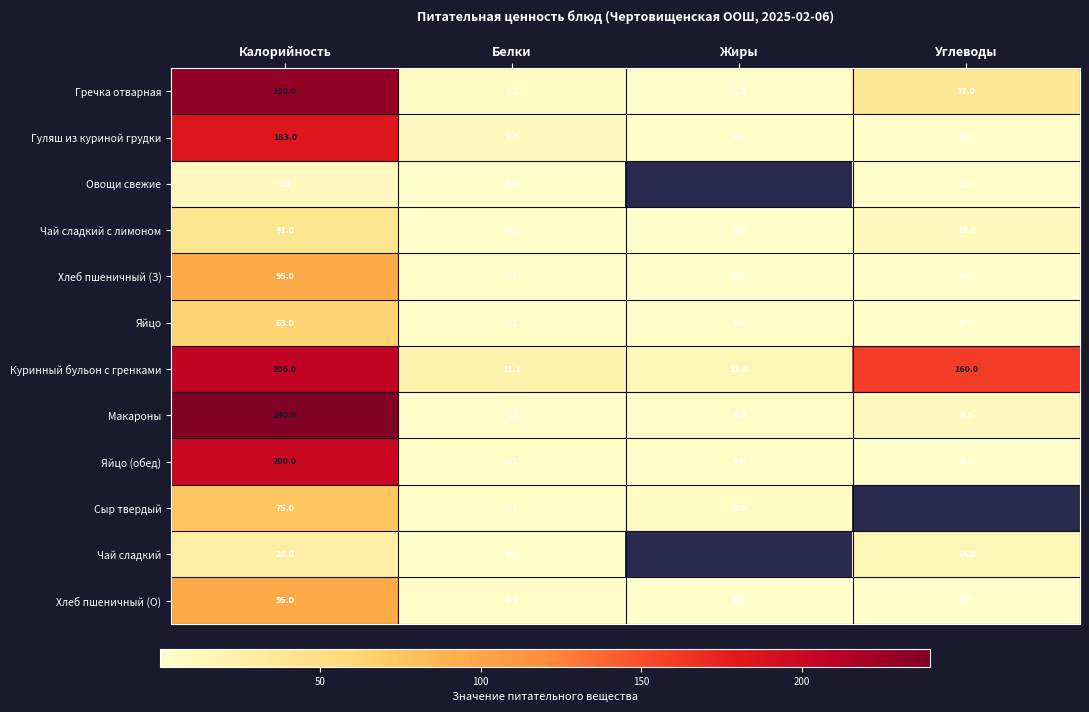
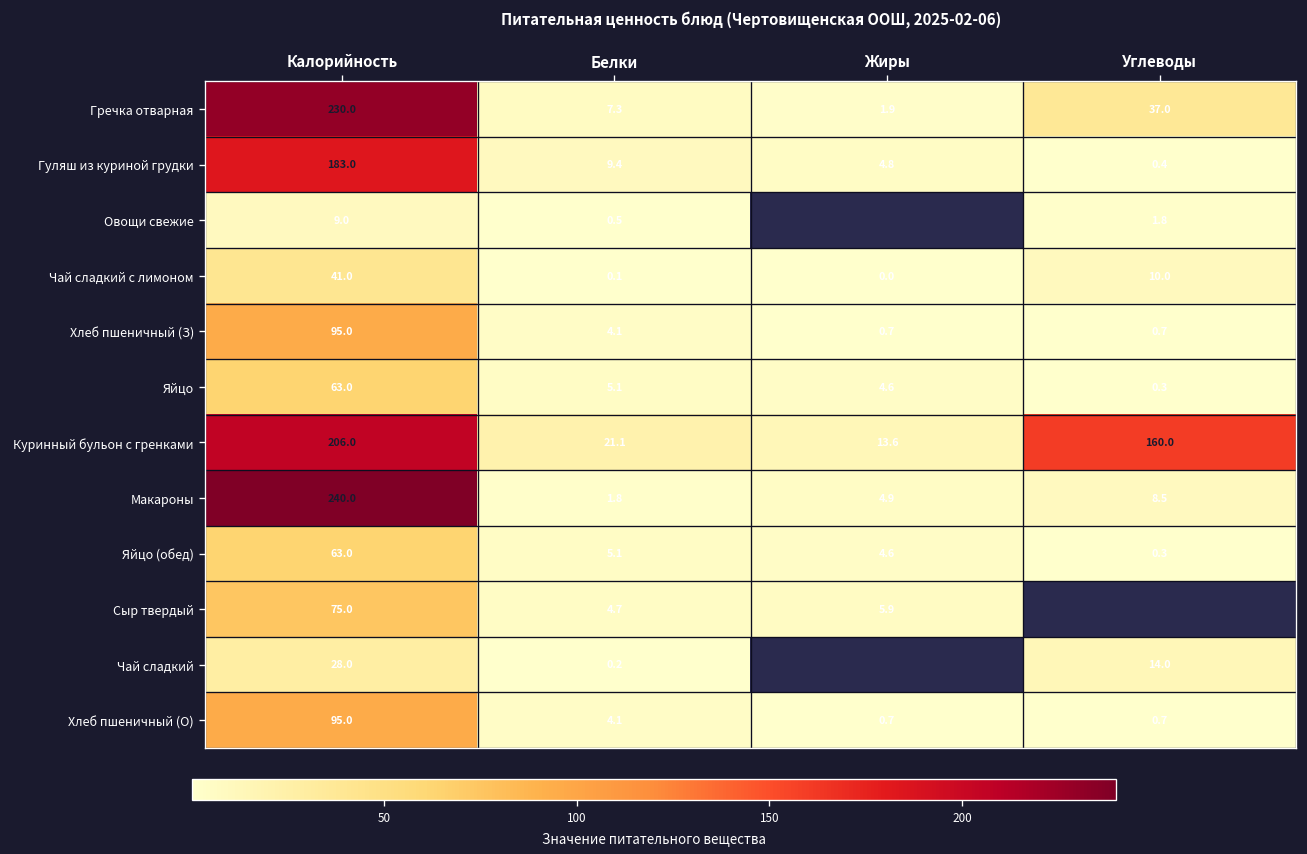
  {
    "Гречка отварная": {
      "Калорийность": 230.0,
      "Белки": 7.3,
      "Жиры": 1.9,
      "Углеводы": 37.0
    },
    "Гуляш из куриной грудки": {
      "Калорийность": 183.0,
      "Белки": 9.4,
      "Жиры": 4.8,
      "Углеводы": 0.4
    },
    "Овощи свежие": {
      "Калорийность": 9.0,
      "Белки": 0.5,
      "Углеводы": 1.8
    },
    "Чай сладкий с лимоном": {
      "Калорийность": 41.0,
      "Белки": 0.1,
      "Жиры": 0.0,
      "Углеводы": 10.0
    },
    "Хлеб пшеничный (З)": {
      "Калорийность": 95.0,
      "Белки": 4.1,
      "Жиры": 0.7,
      "Углеводы": 0.7
    },
    "Яйцо": {
      "Калорийность": 63.0,
      "Белки": 5.1,
      "Жиры": 4.6,
      "Углеводы": 0.3
    },
    "Куринный бульон с гренками": {
      "Калорийность": 206.0,
      "Белки": 21.1,
      "Жиры": 13.6,
      "Углеводы": 160.0
    },
    "Макароны": {
      "Калорийность": 240.0,
      "Белки": 1.8,
      "Жиры": 4.9,
      "Углеводы": 8.5
    },
    "Яйцо (обед)": {
-     "Калорийность": 200.0,
+     "Калорийность": 63.0,
      "Белки": 5.1,
      "Жиры": 4.6,
      "Углеводы": 0.3
    },
    "Сыр твердый": {
      "Калорийность": 75.0,
      "Белки": 4.7,
      "Жиры": 5.9
    },
    "Чай сладкий": {
      "Калорийность": 28.0,
      "Белки": 0.2,
      "Углеводы": 14.0
    },
    "Хлеб пшеничный (О)": {
      "Калорийность": 95.0,
      "Белки": 4.1,
      "Жиры": 0.7,
      "Углеводы": 0.7
    }
  }
